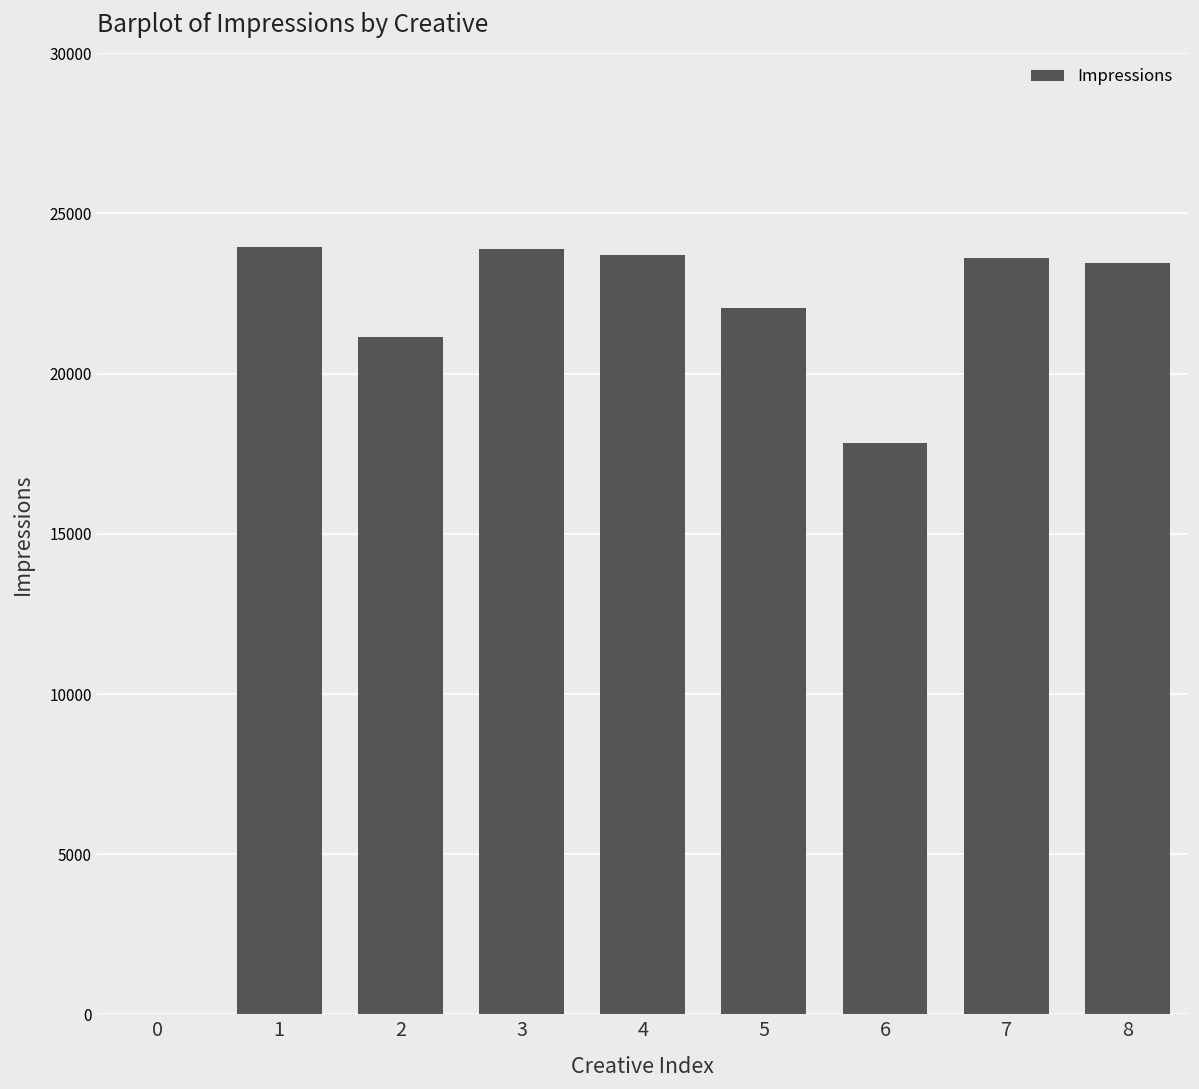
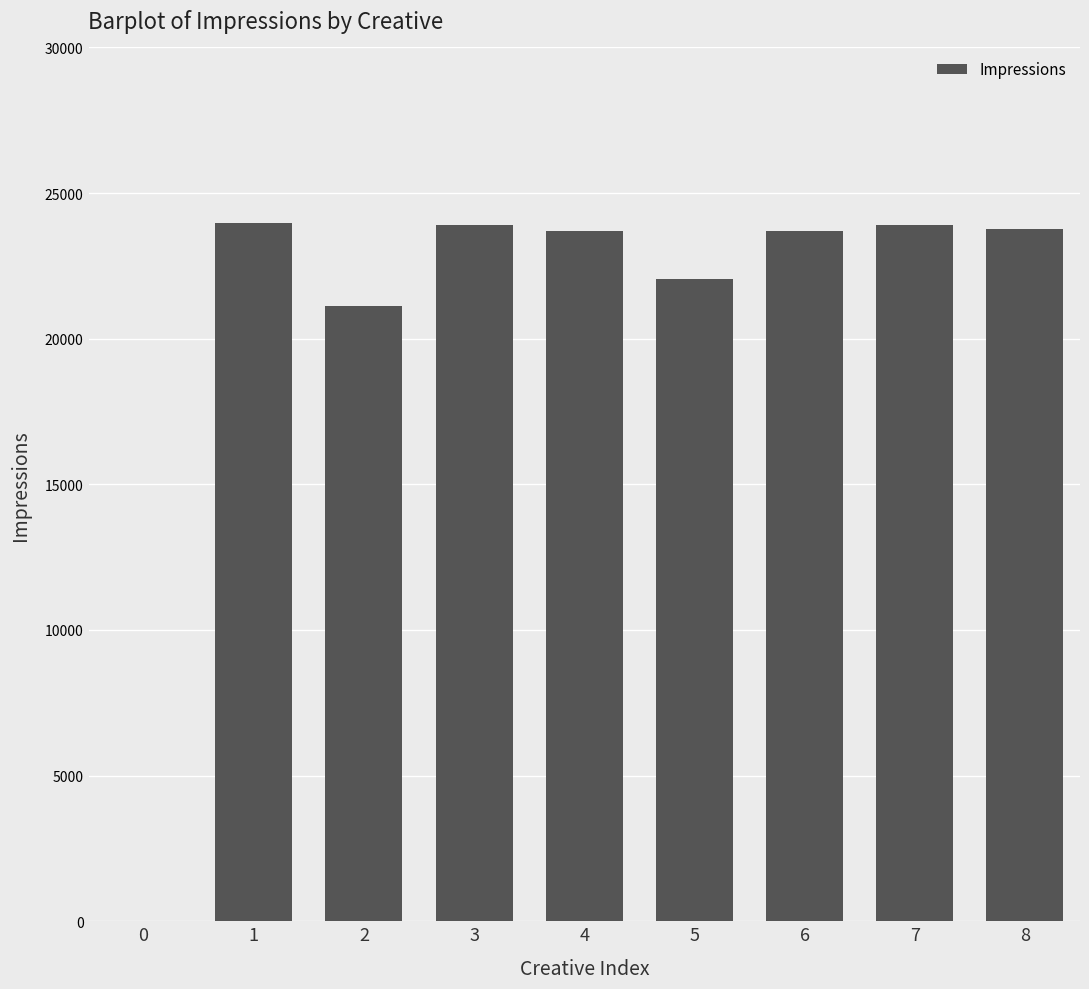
  {
    "1": 24000,
    "2": 21100,
    "3": 23900,
    "4": 23700,
    "5": 22000,
-   "6": 17900,
-   "7": 23600,
-   "8": 23500
+   "6": 23700,
+   "7": 23900,
+   "8": 23800
  }
